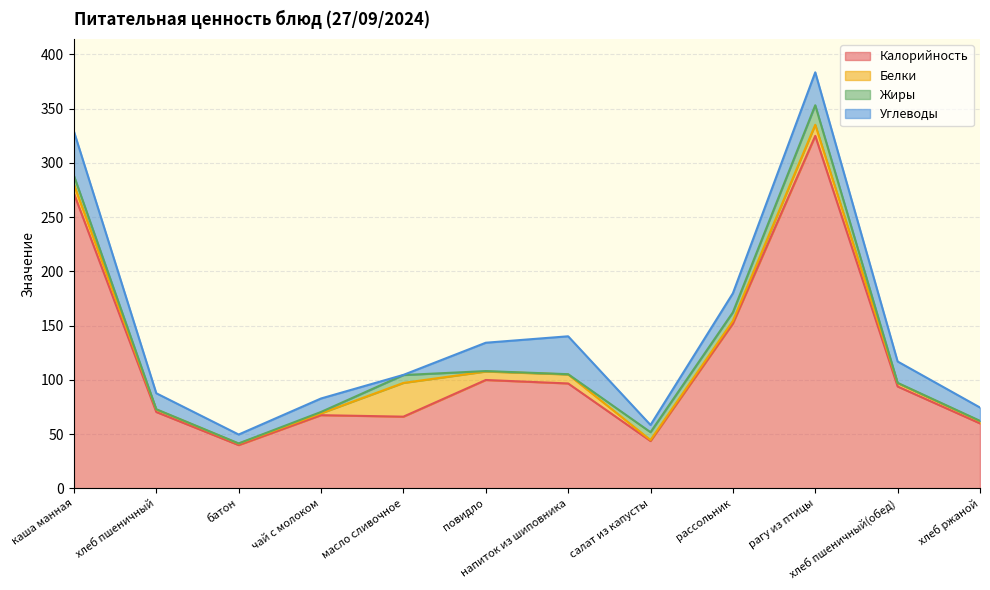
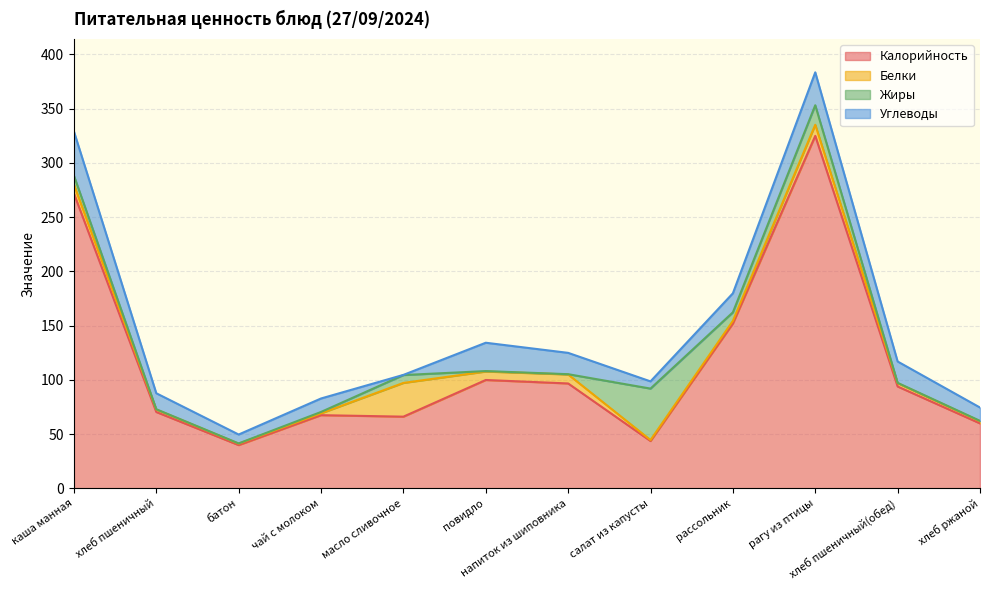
  {
    "Калорийность": {
      "каша манная": 272,
      "масло сливочное": 66,
      "повидло": 100,
      "напиток из шиповника": 97,
      "рассольник": 152,
      "рагу из птицы": 325,
      "хлеб пшеничный(обед)": 94
    },
    "Белки": {
      "каша манная": 8,
      "масло сливочное": 31,
      "рассольник": 2,
      "рагу из птицы": 10
    },
    "Жиры": {
      "каша манная": 8,
-     "салат из капусты": 7,
+     "салат из капусты": 47,
      "рассольник": 8,
      "рагу из птицы": 18
    },
    "Углеводы": {
      "каша манная": 41,
      "хлеб пшеничный": 15,
      "батон": 8,
      "чай с молоком": 12,
      "повидло": 26,
-     "напиток из шиповника": 35,
+     "напиток из шиповника": 20,
      "салат из капусты": 7,
      "рассольник": 18,
      "рагу из птицы": 30,
      "хлеб пшеничный(обед)": 20,
      "хлеб ржаной": 12
    }
  }
